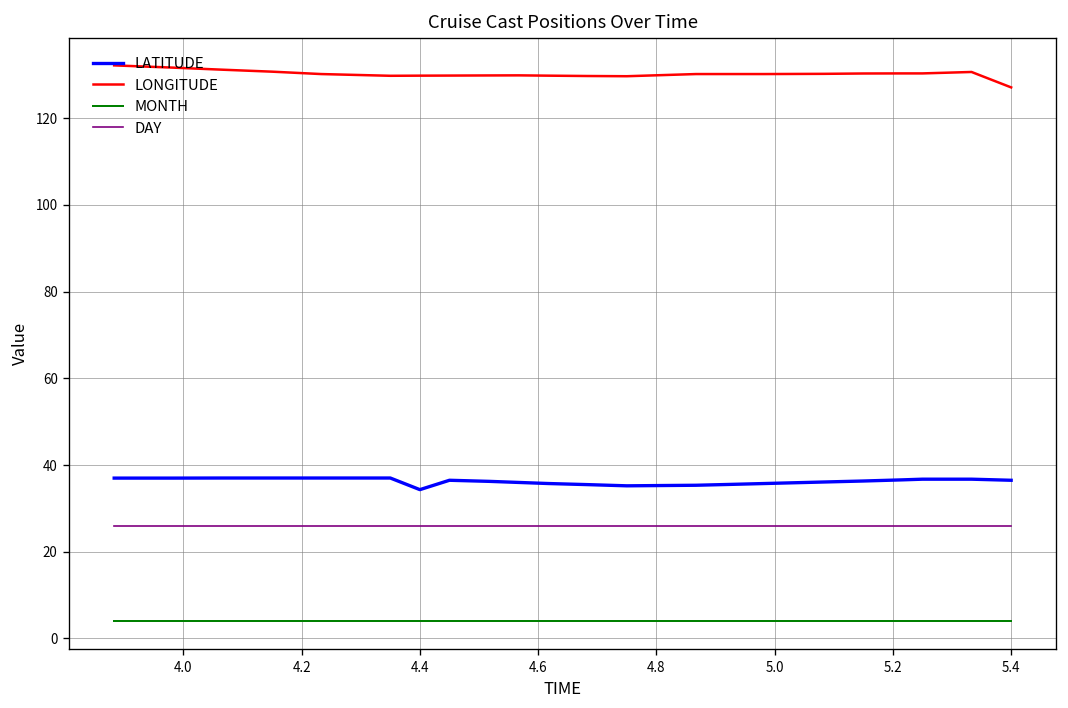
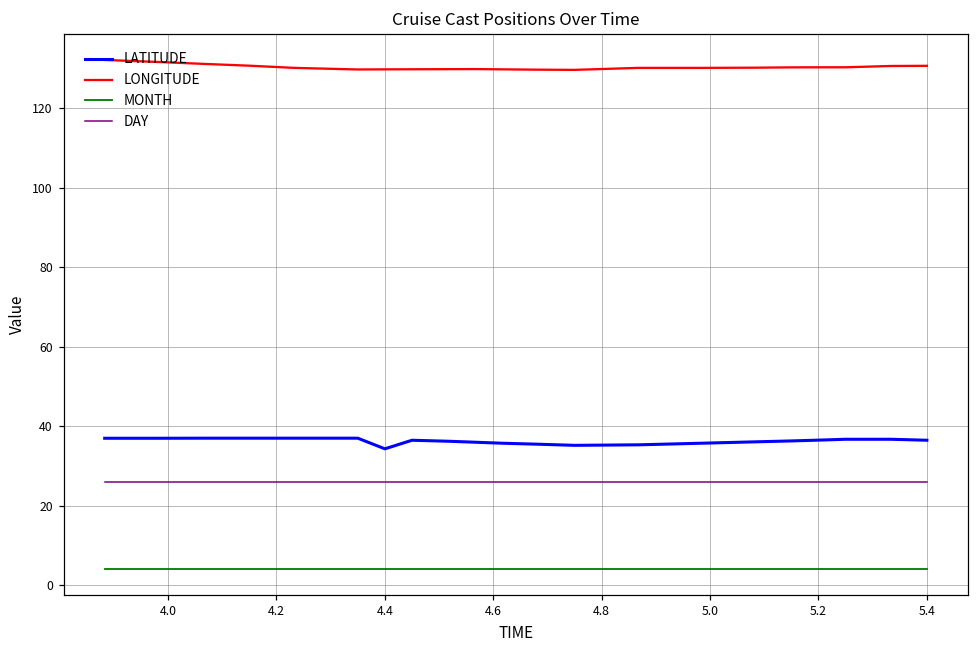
  {
    "LATITUDE": {
      "4.4": 34,
      "5.4": 36
    },
    "LONGITUDE": {
      "4.4": 130,
-     "5.4": 127
+     "5.4": 131
    },
    "MONTH": {
      "4.4": 4,
      "5.4": 4
    },
    "DAY": {
      "4.4": 26,
      "5.4": 26
    }
  }
